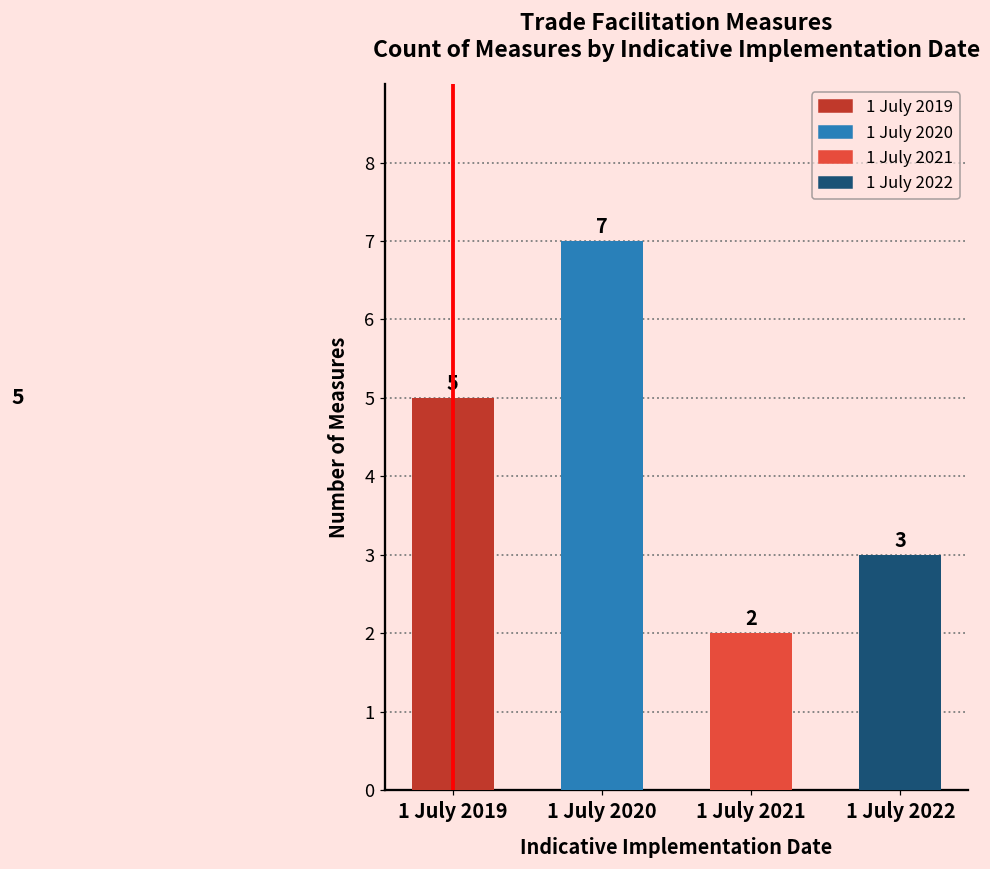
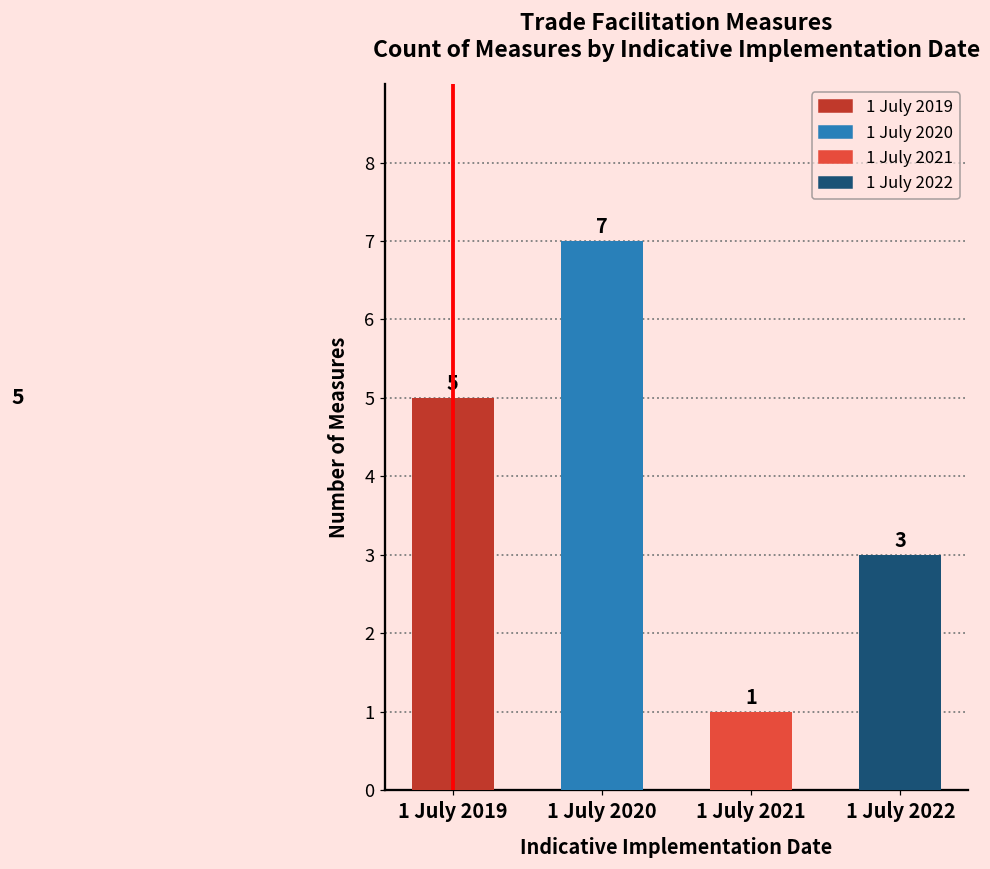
  {
    "1 July 2019": 5,
    "1 July 2020": 7,
-   "1 July 2021": 2,
+   "1 July 2021": 1,
    "1 July 2022": 3
  }
